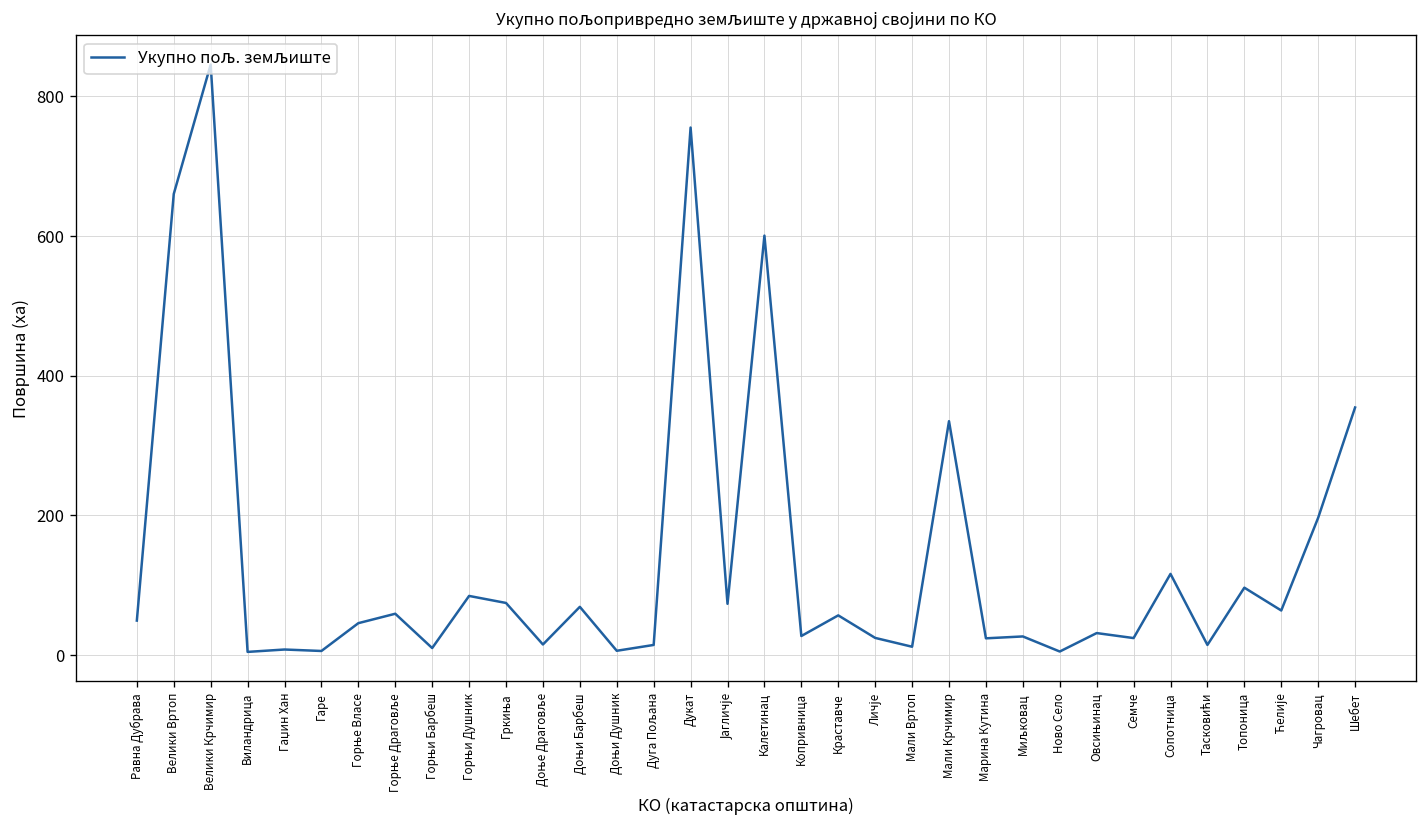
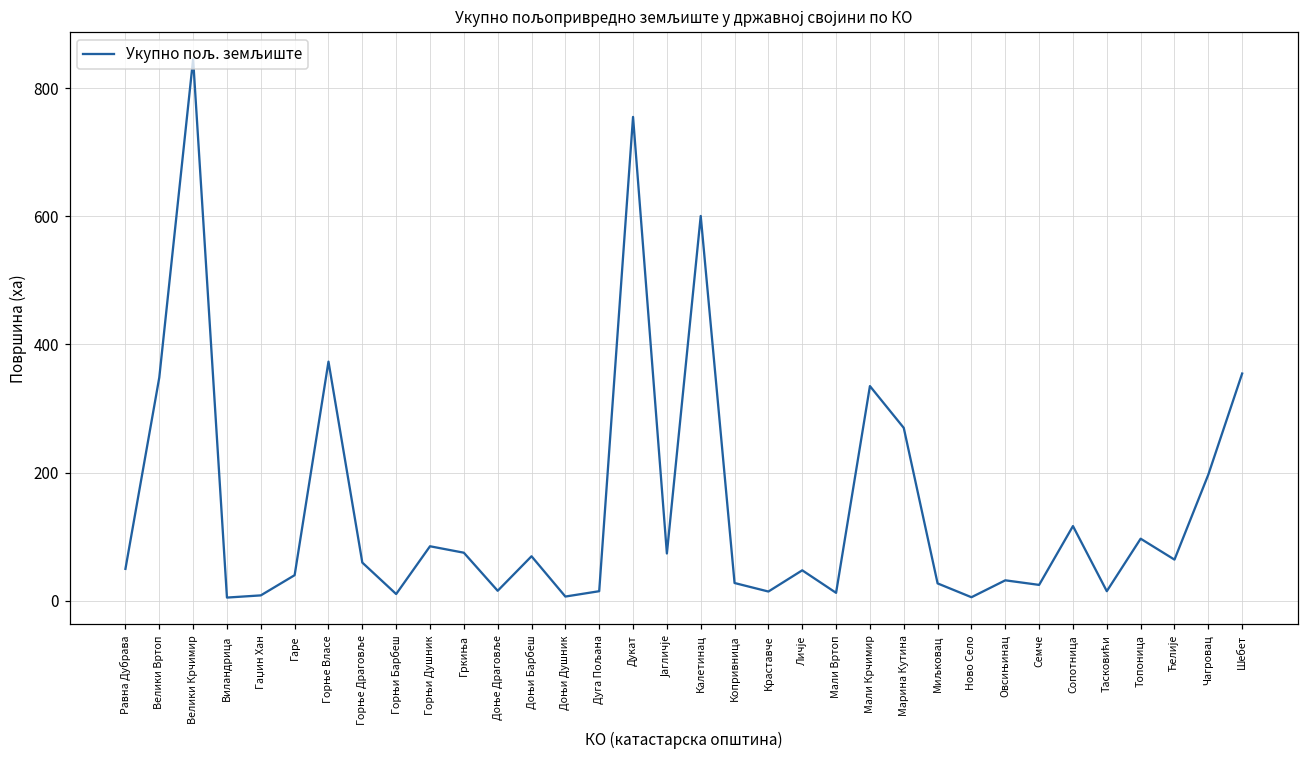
  {
    "Равна Дубрава": 50,
-   "Велики Вртоп": 660,
+   "Велики Вртоп": 350,
    "Виландрица": 0,
    "Гаџин Хан": 10,
-   "Гаре": 10,
-   "Горње Власе": 50,
+   "Гаре": 40,
+   "Горње Власе": 370,
    "Горње Драговље": 60,
    "Горњи Барбеш": 10,
    "Горњи Душник": 80,
    "Гркиња": 70,
    "Доње Драговље": 20,
    "Доњи Барбеш": 70,
    "Доњи Душник": 10,
    "Дуга Пољана": 10,
    "Дукат": 760,
    "Јагличје": 70,
    "Калетинац": 600,
    "Копривница": 30,
-   "Краставче": 60,
-   "Личје": 20,
+   "Краставче": 10,
+   "Личје": 50,
    "Мали Вртоп": 10,
    "Мали Крчимир": 330,
-   "Марина Кутина": 20,
+   "Марина Кутина": 270,
    "Миљковац": 30,
    "Ново Село": 10,
    "Овсињинац": 30,
    "Семче": 20,
    "Сопотница": 120,
    "Тасковићи": 10,
    "Топоница": 100,
    "Ћелије": 60,
    "Чагровац": 200,
    "Шебет": 350
  }
